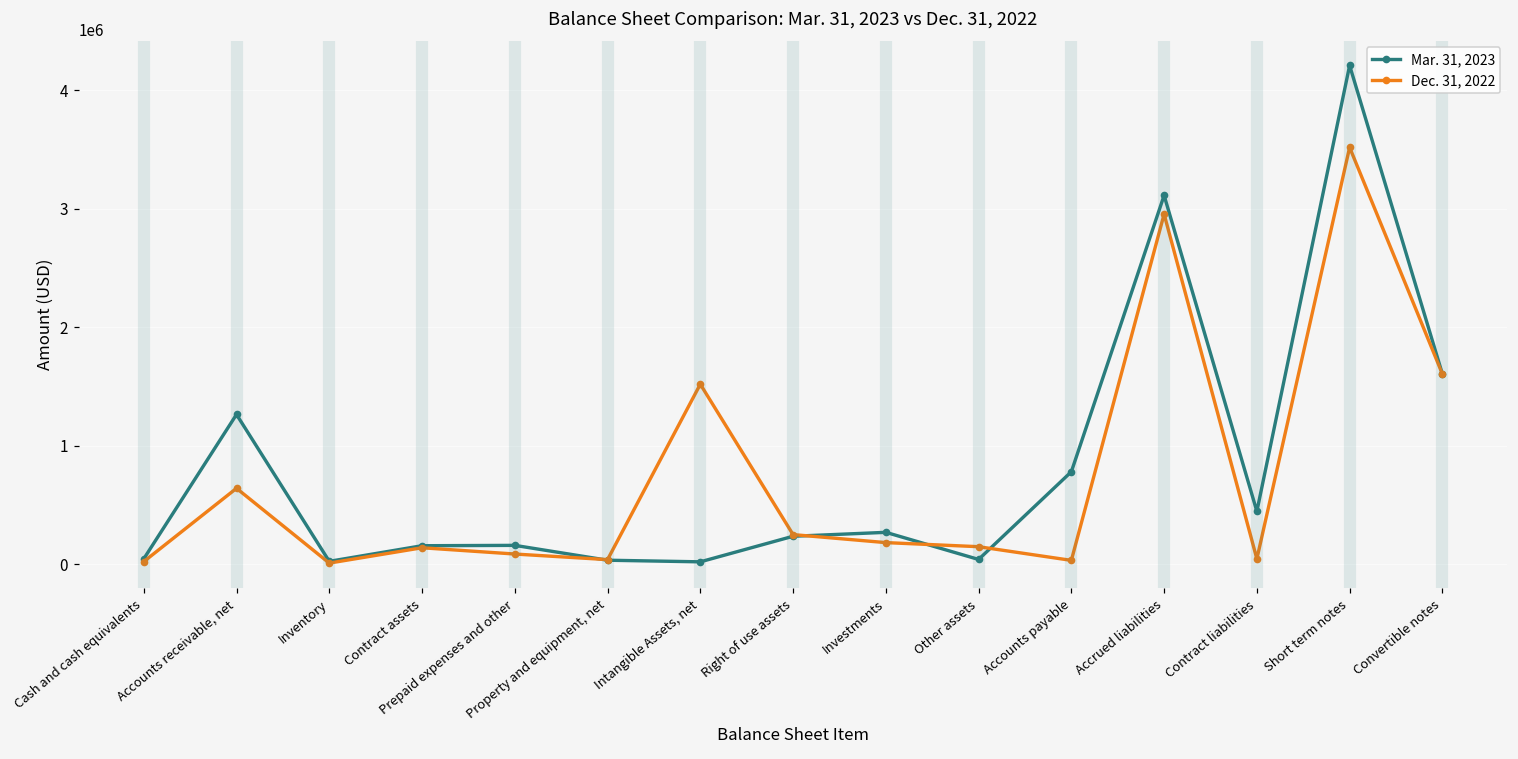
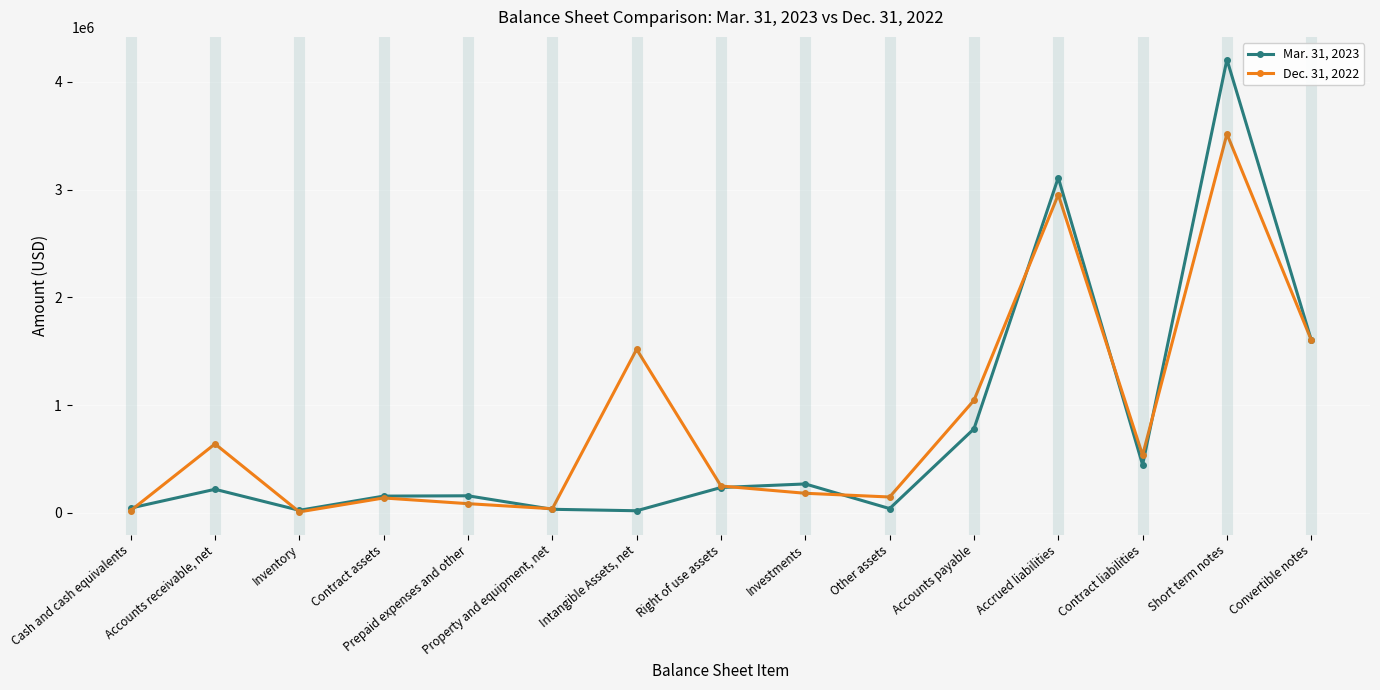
  {
    "Mar. 31, 2023": {
-     "Accounts receivable, net": 1260000,
+     "Accounts receivable, net": 220000,
      "Prepaid expenses and other": 160000,
      "Intangible Assets, net": 20000,
      "Investments": 270000,
      "Other assets": 40000,
      "Accounts payable": 780000,
      "Accrued liabilities": 3110000,
      "Contract liabilities": 450000,
      "Short term notes": 4210000
    },
    "Dec. 31, 2022": {
      "Accounts receivable, net": 640000,
      "Prepaid expenses and other": 90000,
      "Intangible Assets, net": 1520000,
      "Investments": 180000,
      "Other assets": 150000,
-     "Accounts payable": 30000,
+     "Accounts payable": 1040000,
      "Accrued liabilities": 2950000,
-     "Contract liabilities": 40000,
+     "Contract liabilities": 540000,
      "Short term notes": 3520000
    }
  }
